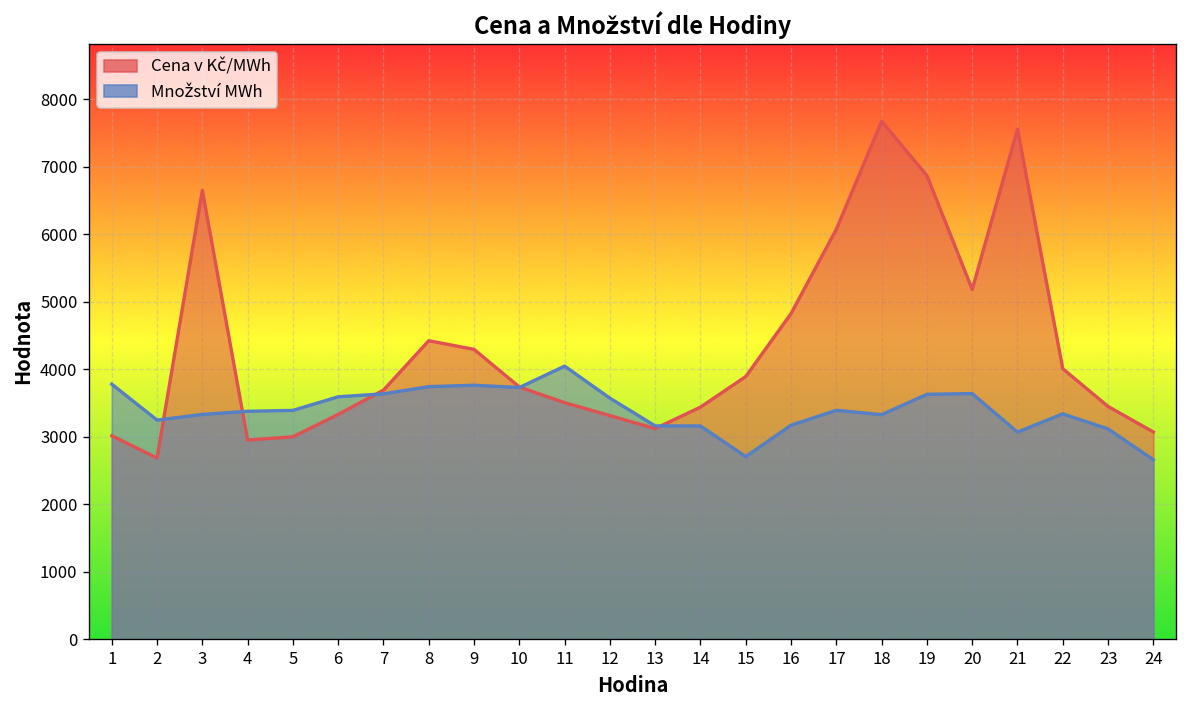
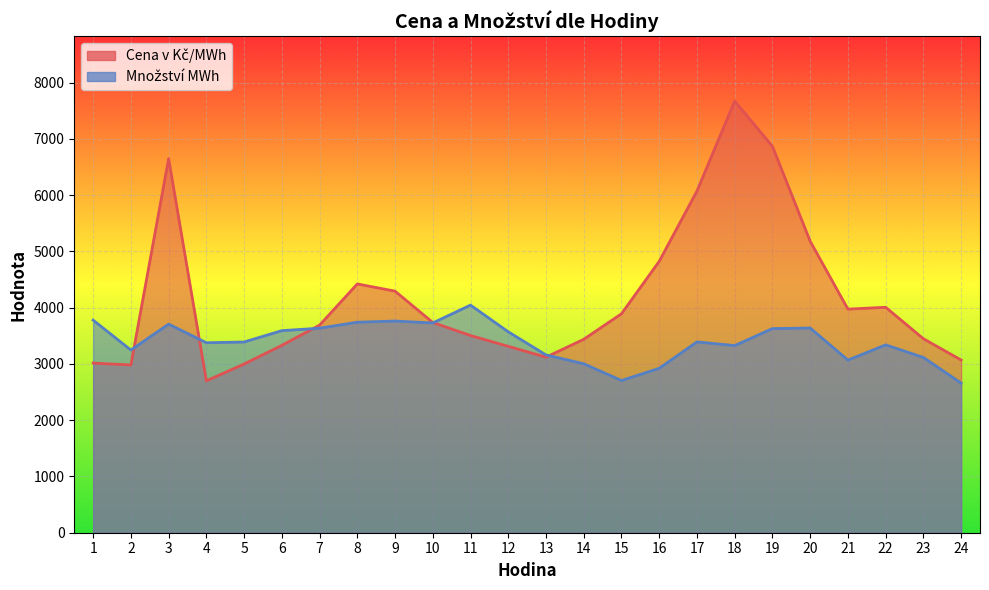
  {
    "Cena v Kč/MWh": {
      "1": 3000,
-     "2": 2700,
+     "2": 3000,
      "3": 6600,
-     "4": 3000,
+     "4": 2700,
      "5": 3000,
      "6": 3300,
      "7": 3700,
      "8": 4400,
      "9": 4300,
      "11": 3500,
      "12": 3300,
      "14": 3400,
      "15": 3900,
      "16": 4800,
      "17": 6100,
      "18": 7700,
      "19": 6900,
      "20": 5200,
-     "21": 7600,
+     "21": 4000,
      "22": 4000,
      "23": 3400,
      "24": 3100
    },
    "Množství MWh": {
      "1": 3800,
      "2": 3200,
-     "3": 3300,
+     "3": 3700,
      "4": 3400,
      "5": 3400,
      "6": 3600,
      "7": 3600,
      "8": 3700,
      "9": 3800,
      "11": 4000,
      "12": 3600,
-     "14": 3200,
+     "14": 3000,
      "15": 2700,
-     "16": 3200,
+     "16": 2900,
      "17": 3400,
      "18": 3300,
      "19": 3600,
      "20": 3600,
      "21": 3100,
      "22": 3300,
      "23": 3100,
      "24": 2700
    }
  }
